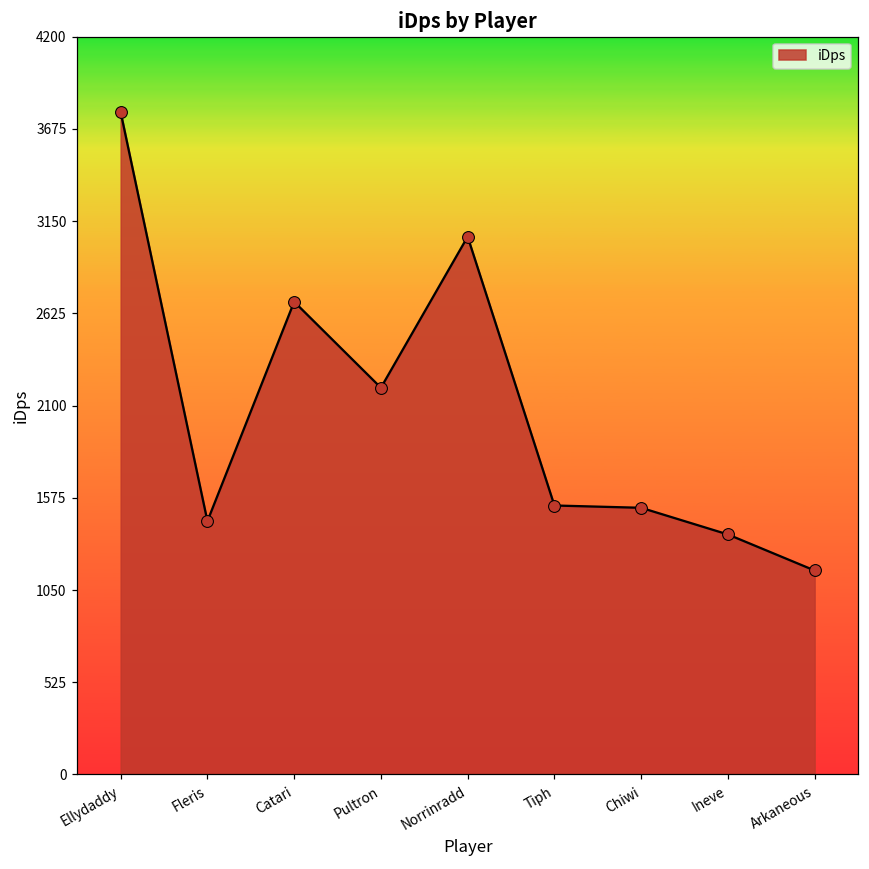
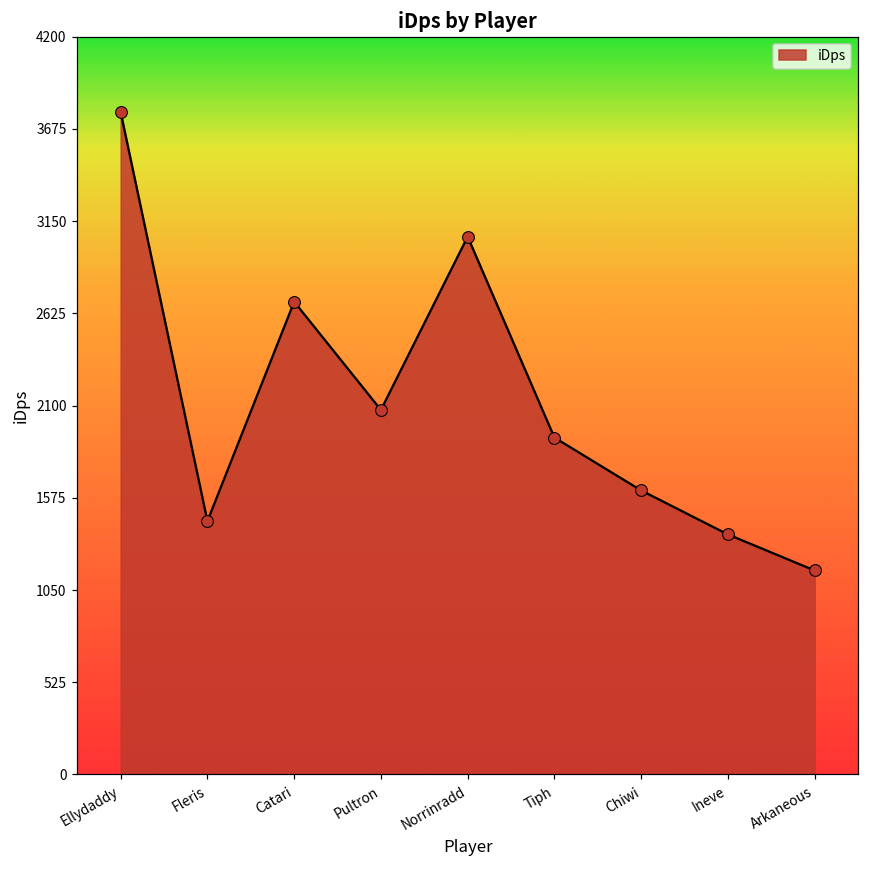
  {
    "Ellydaddy": 3770,
    "Fleris": 1440,
    "Catari": 2690,
-   "Pultron": 2200,
+   "Pultron": 2080,
    "Norrinradd": 3060,
-   "Tiph": 1530,
-   "Chiwi": 1520,
+   "Tiph": 1920,
+   "Chiwi": 1620,
    "Ineve": 1370,
    "Arkaneous": 1160
  }
